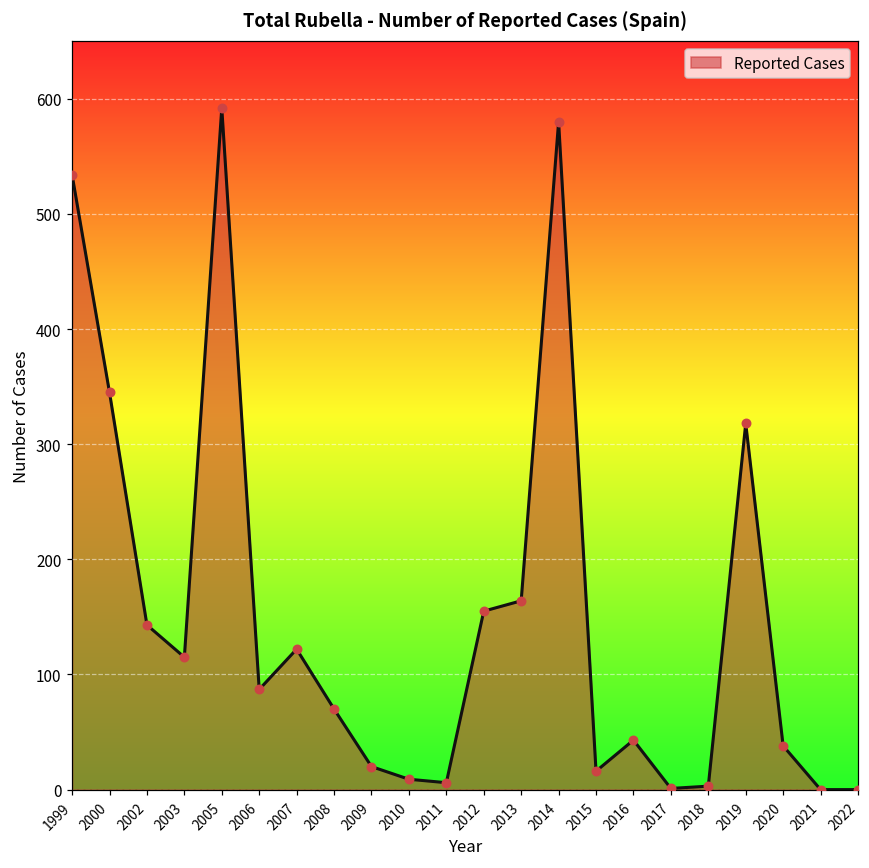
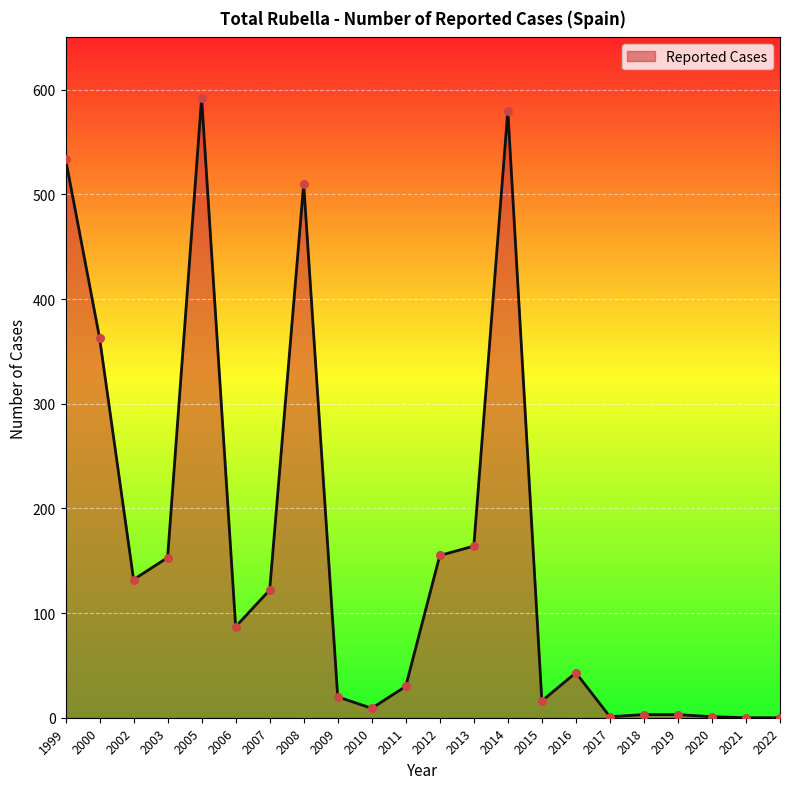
  {
    "1999": 534,
-   "2000": 345,
-   "2002": 143,
-   "2003": 115,
+   "2000": 363,
+   "2002": 132,
+   "2003": 153,
    "2005": 592,
    "2006": 87,
    "2007": 122,
-   "2008": 70,
+   "2008": 510,
    "2009": 20,
    "2010": 9,
-   "2011": 6,
+   "2011": 30,
    "2012": 155,
    "2013": 164,
    "2014": 580,
    "2015": 16,
    "2016": 43,
    "2017": 1,
    "2018": 3,
-   "2019": 318,
-   "2020": 38,
+   "2019": 3,
+   "2020": 1,
    "2021": 0,
    "2022": 0
  }
